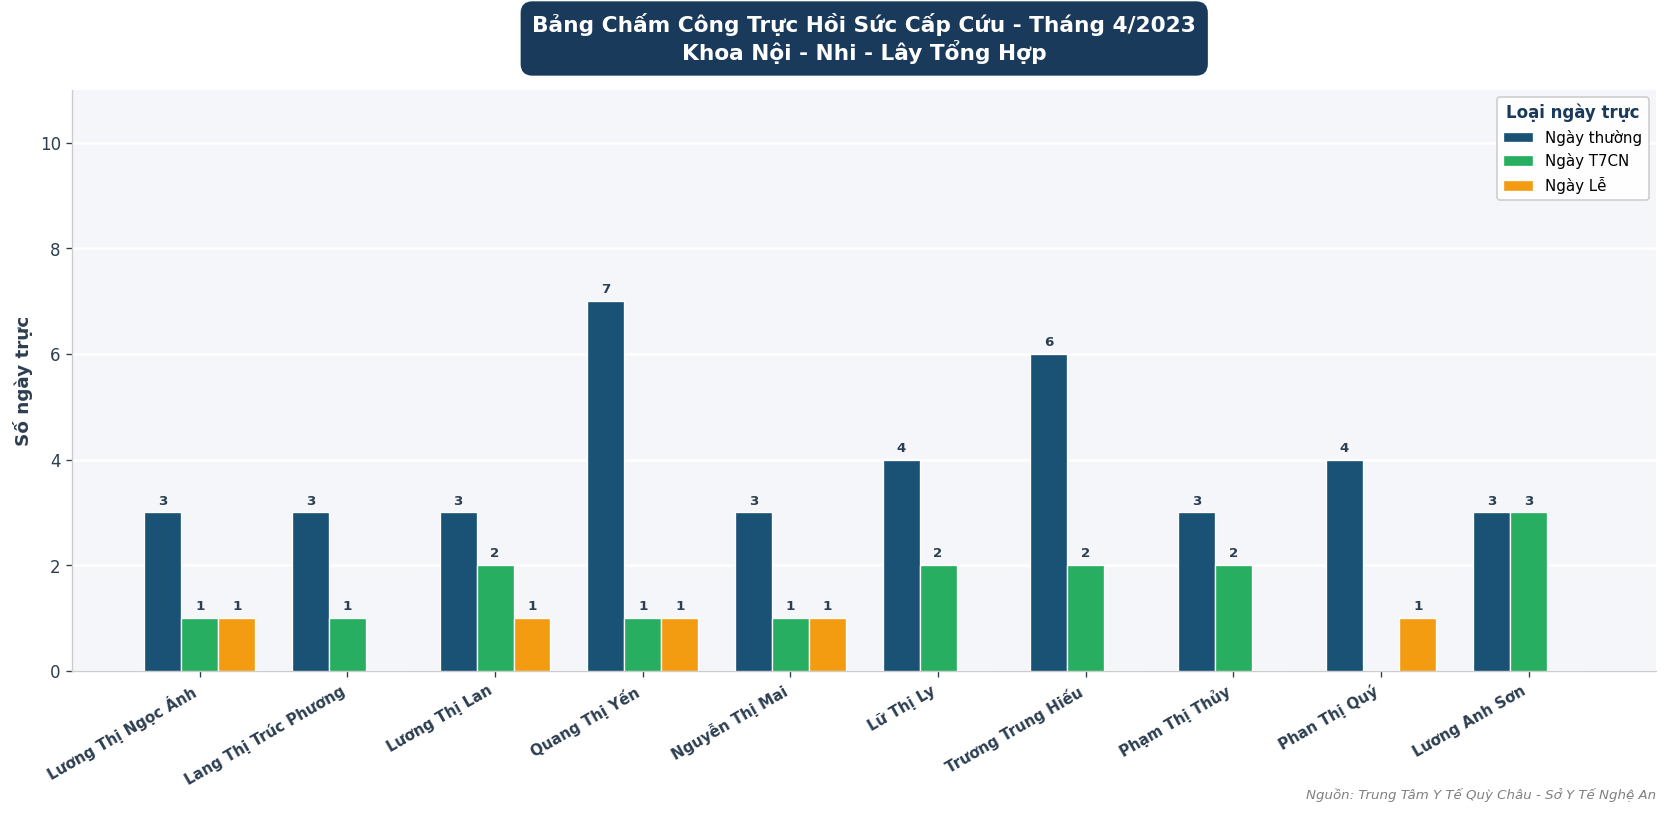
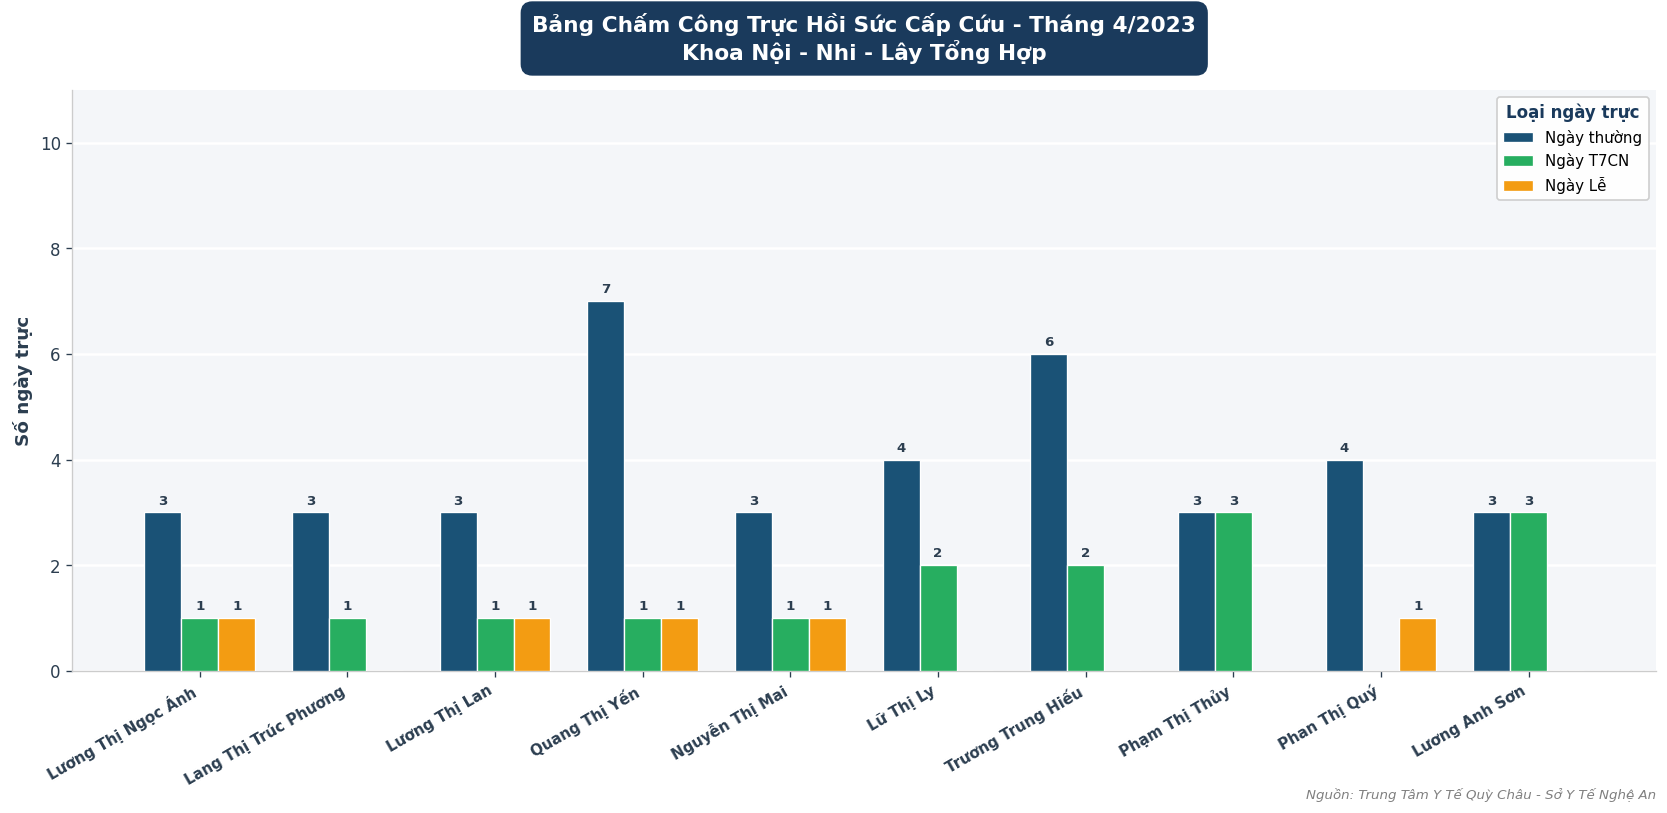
  {
    "Ngày thường": {
      "Lương Thị Ngọc Ánh": 3,
      "Lang Thị Trúc Phương": 3,
      "Lương Thị Lan": 3,
      "Quang Thị Yến": 7,
      "Nguyễn Thị Mai": 3,
      "Lữ Thị Ly": 4,
      "Trương Trung Hiếu": 6,
      "Phạm Thị Thủy": 3,
      "Phan Thị Quý": 4,
      "Lương Anh Sơn": 3
    },
    "Ngày T7CN": {
      "Lương Thị Ngọc Ánh": 1,
      "Lang Thị Trúc Phương": 1,
-     "Lương Thị Lan": 2,
+     "Lương Thị Lan": 1,
      "Quang Thị Yến": 1,
      "Nguyễn Thị Mai": 1,
      "Lữ Thị Ly": 2,
      "Trương Trung Hiếu": 2,
-     "Phạm Thị Thủy": 2,
+     "Phạm Thị Thủy": 3,
      "Lương Anh Sơn": 3
    },
    "Ngày Lễ": {
      "Lương Thị Ngọc Ánh": 1,
      "Lương Thị Lan": 1,
      "Quang Thị Yến": 1,
      "Nguyễn Thị Mai": 1,
      "Phan Thị Quý": 1
    }
  }
